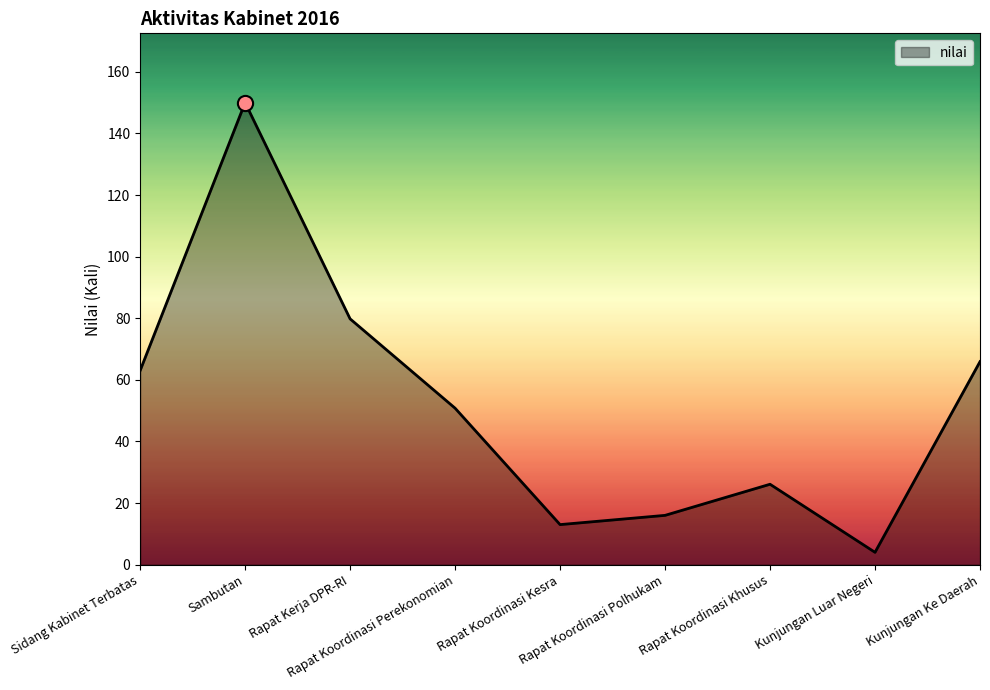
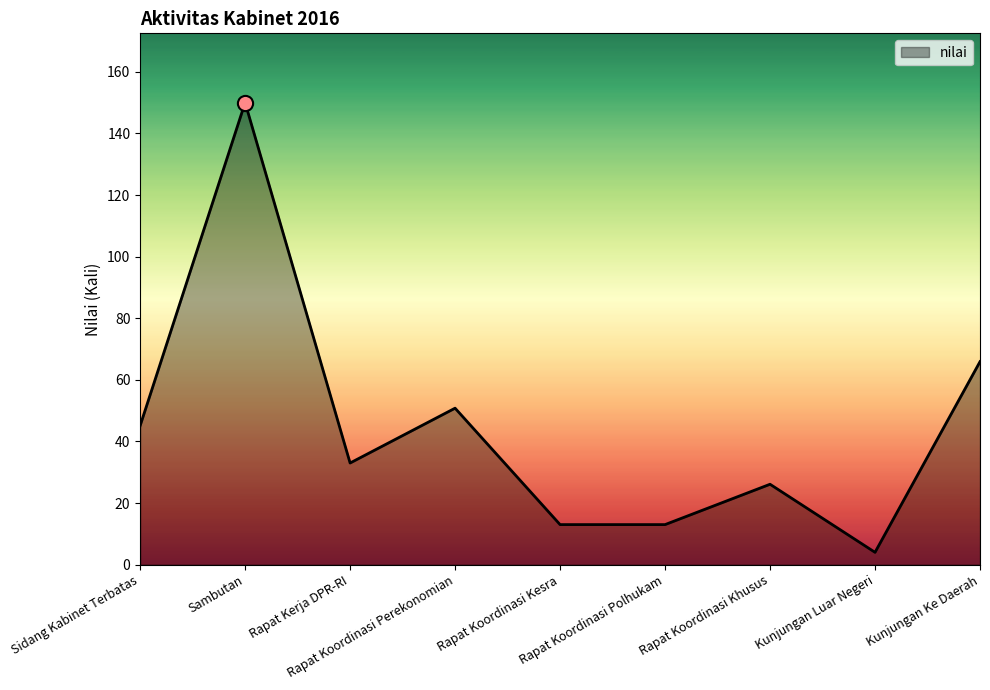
  {
    "nilai": {
-     "Sidang Kabinet Terbatas": 63,
-     "Rapat Kerja DPR-RI": 80,
+     "Sidang Kabinet Terbatas": 45,
+     "Rapat Kerja DPR-RI": 33,
      "Rapat Koordinasi Perekonomian": 51,
      "Rapat Koordinasi Kesra": 13,
-     "Rapat Koordinasi Polhukam": 16,
+     "Rapat Koordinasi Polhukam": 13,
      "Rapat Koordinasi Khusus": 26,
      "Kunjungan Luar Negeri": 4,
      "Kunjungan Ke Daerah": 66
    }
  }
